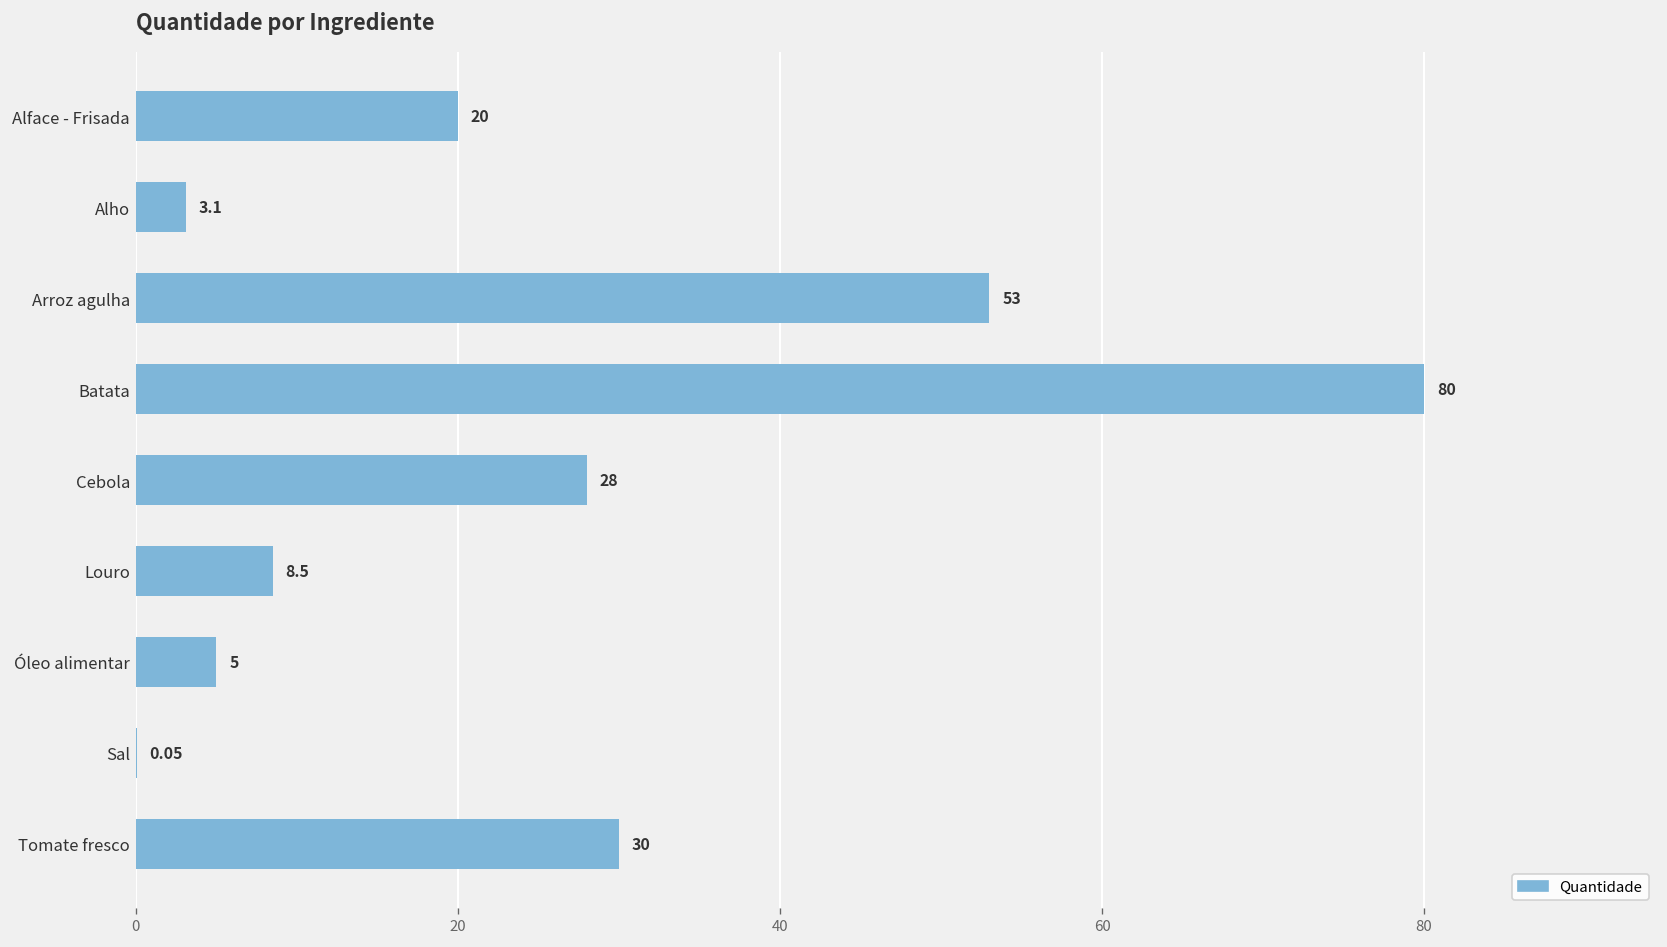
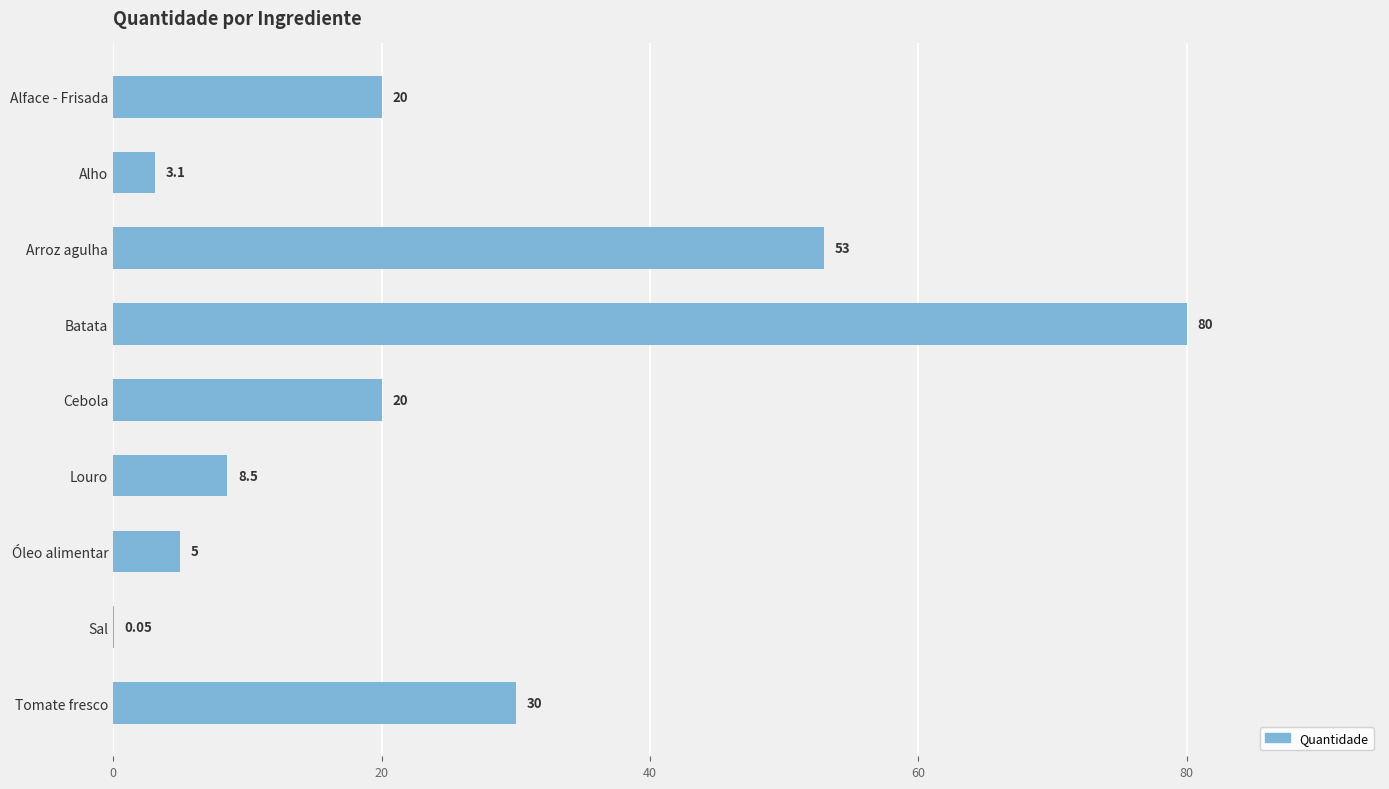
  {
    "Alface - Frisada": 20,
    "Alho": 3.1,
    "Arroz agulha": 53,
    "Batata": 80,
-   "Cebola": 28,
+   "Cebola": 20,
    "Louro": 8.5,
    "Óleo alimentar": 5,
    "Sal": 0.05,
    "Tomate fresco": 30
  }
